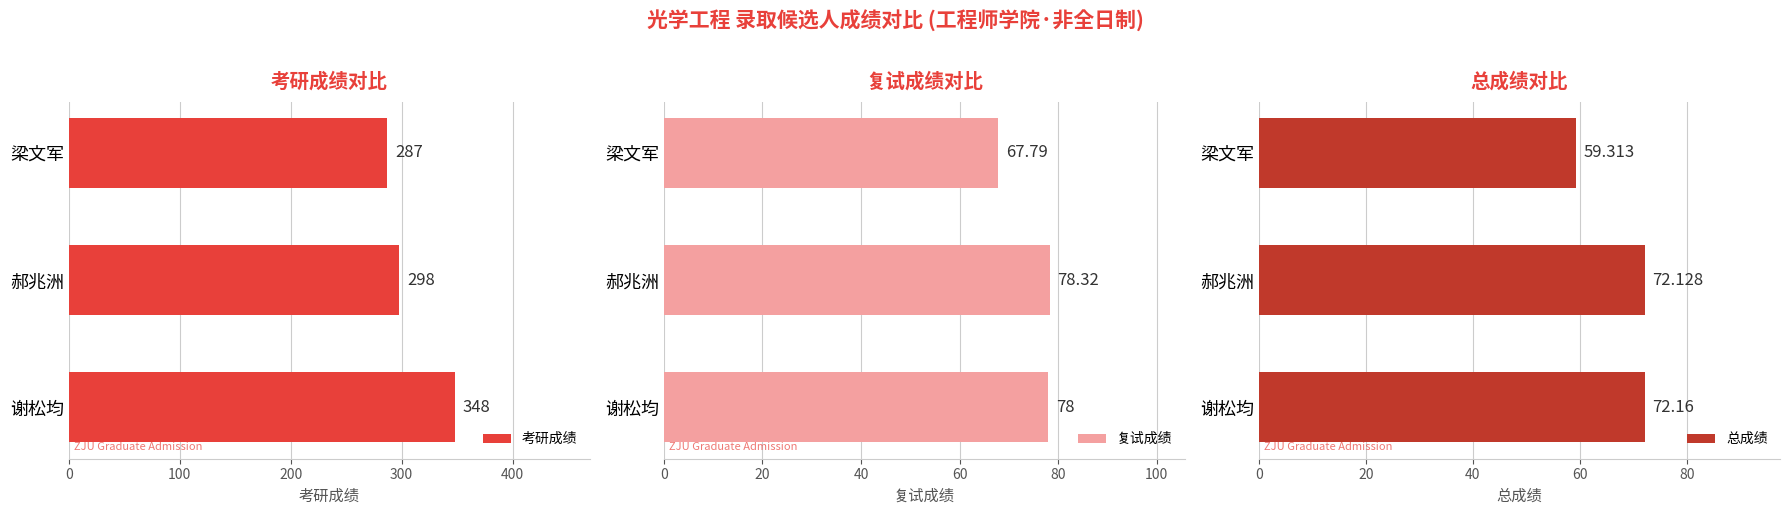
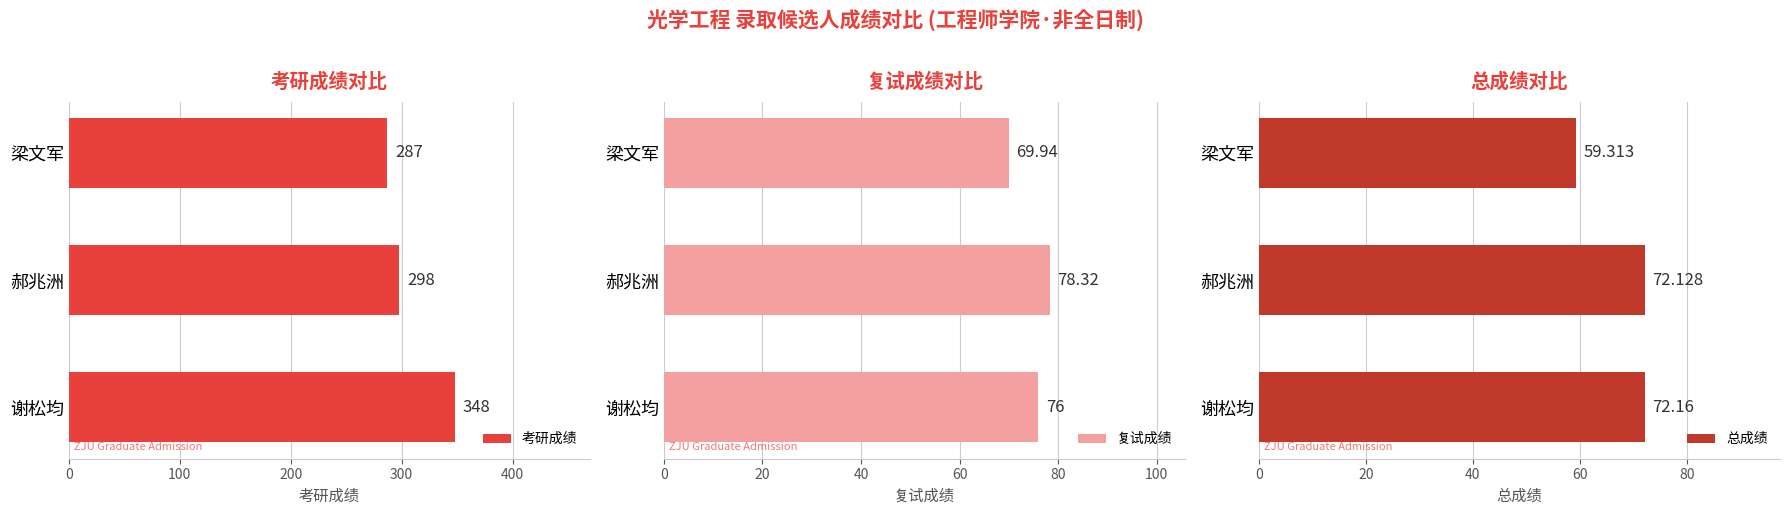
  {
    "考研成绩对比": {
      "梁文军": 287,
      "郝兆洲": 298,
      "谢松均": 348
    },
    "复试成绩对比": {
-     "梁文军": 67.79,
+     "梁文军": 69.94,
      "郝兆洲": 78.32,
-     "谢松均": 78
+     "谢松均": 76
    },
    "总成绩对比": {
      "梁文军": 59.313,
      "郝兆洲": 72.128,
      "谢松均": 72.16
    }
  }
